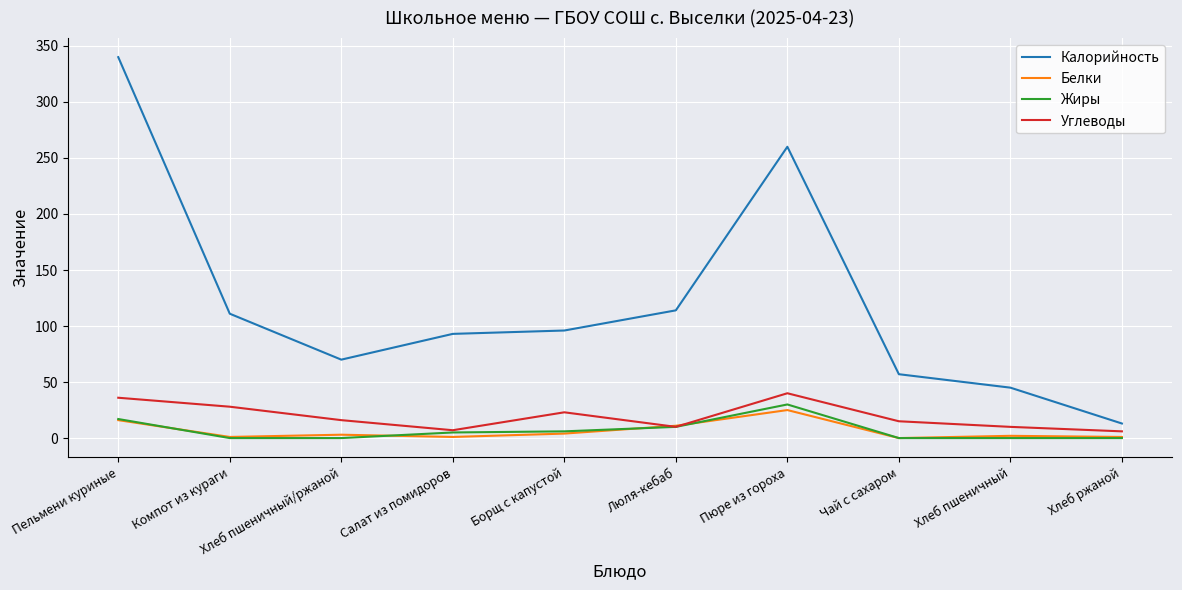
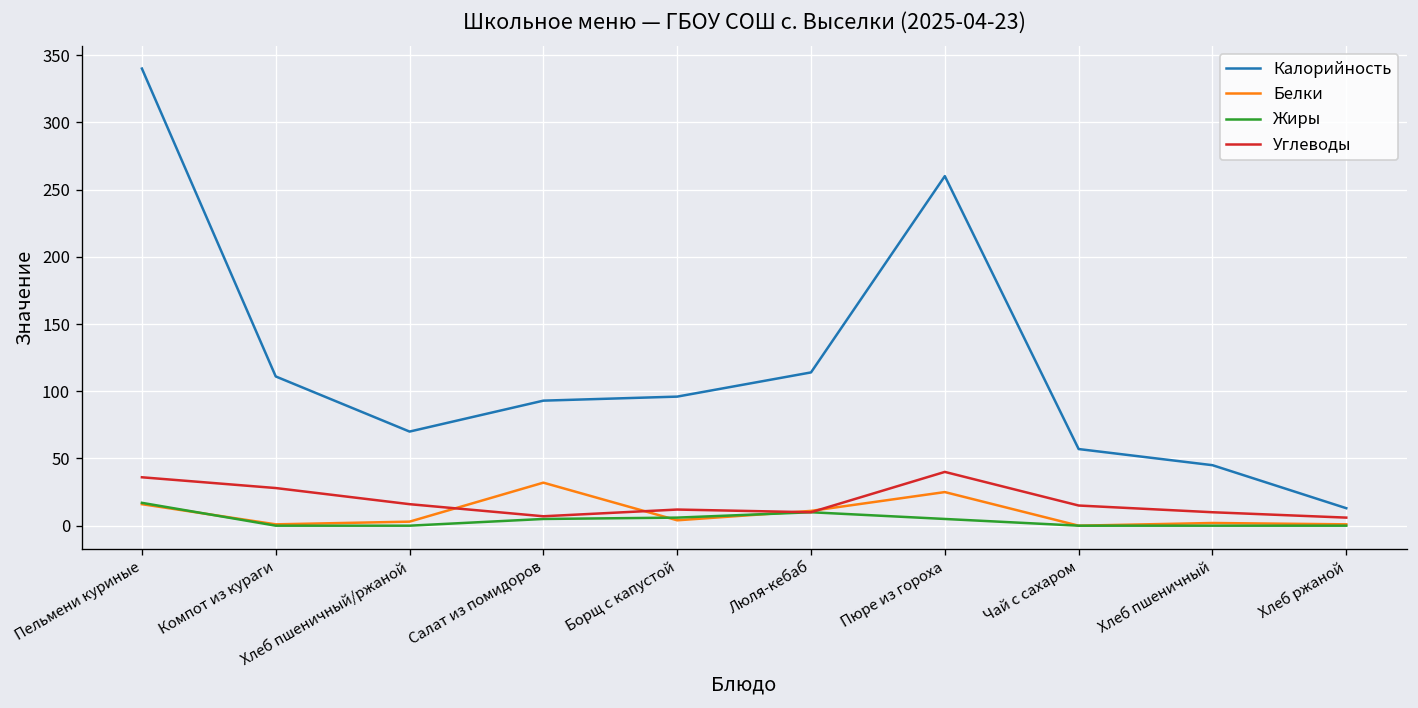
  {
    "Калорийность": {
      "Пельмени куриные": 340,
      "Компот из кураги": 111,
      "Хлеб пшеничный/ржаной": 70,
      "Салат из помидоров": 93,
      "Борщ с капустой": 96,
      "Люля-кебаб": 114,
      "Пюре из гороха": 260,
      "Чай с сахаром": 57,
      "Хлеб пшеничный": 45,
      "Хлеб ржаной": 13
    },
    "Белки": {
      "Хлеб пшеничный/ржаной": 3,
-     "Салат из помидоров": 1,
+     "Салат из помидоров": 32,
      "Пюре из гороха": 25
    },
    "Жиры": {
      "Хлеб пшеничный/ржаной": 0,
-     "Пюре из гороха": 30
+     "Пюре из гороха": 5
    },
    "Углеводы": {
      "Пельмени куриные": 36,
      "Компот из кураги": 28,
      "Хлеб пшеничный/ржаной": 16,
-     "Борщ с капустой": 23,
+     "Борщ с капустой": 12,
      "Пюре из гороха": 40,
      "Чай с сахаром": 15,
      "Хлеб пшеничный": 10,
      "Хлеб ржаной": 6
    }
  }
